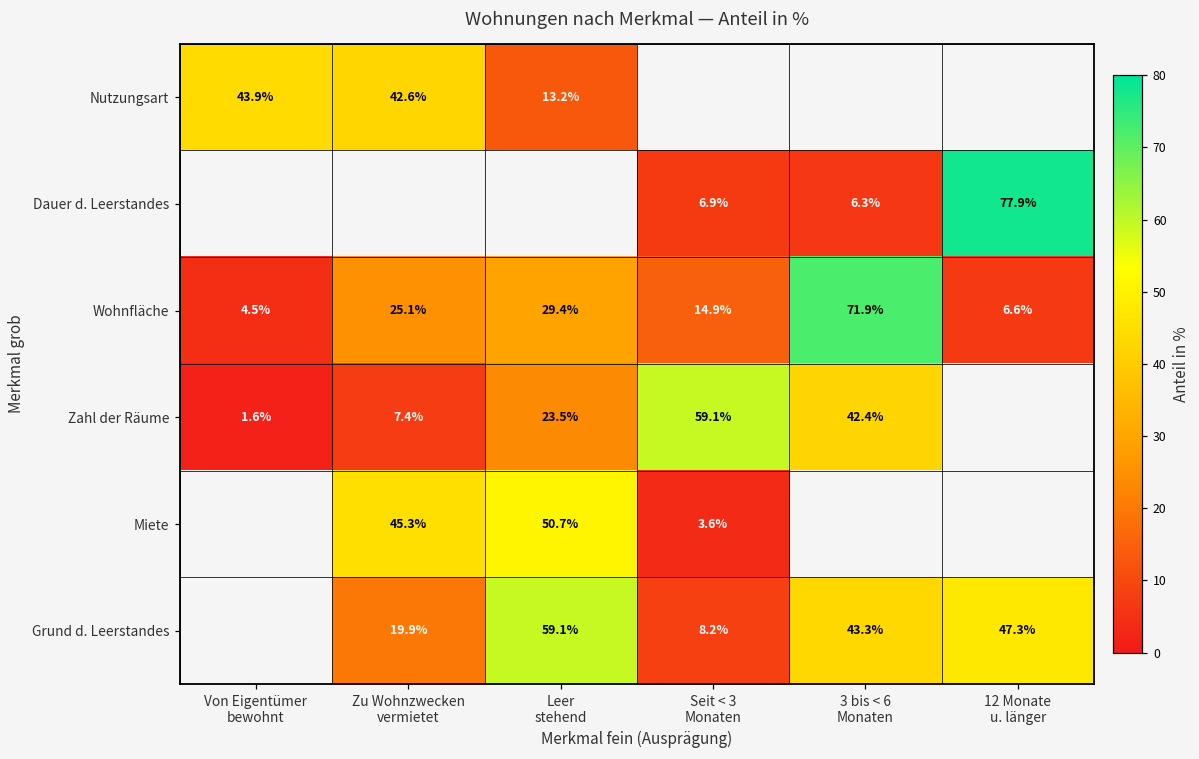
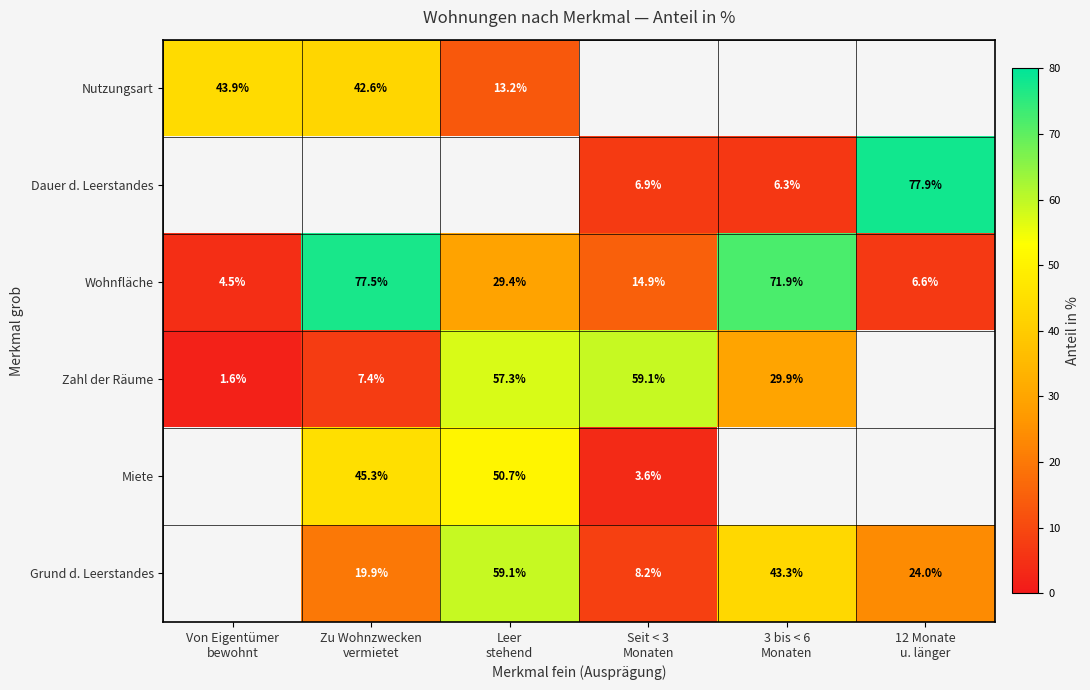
  {
    "Nutzungsart": {
      "Von Eigentümer bewohnt": "43.9%",
      "Zu Wohnzwecken vermietet": "42.6%",
      "Leer stehend": "13.2%"
    },
    "Dauer d. Leerstandes": {
      "Seit < 3 Monaten": "6.9%",
      "3 bis < 6 Monaten": "6.3%",
      "12 Monate u. länger": "77.9%"
    },
    "Wohnfläche": {
      "Von Eigentümer bewohnt": "4.5%",
-     "Zu Wohnzwecken vermietet": "25.1%",
+     "Zu Wohnzwecken vermietet": "77.5%",
      "Leer stehend": "29.4%",
      "Seit < 3 Monaten": "14.9%",
      "3 bis < 6 Monaten": "71.9%",
      "12 Monate u. länger": "6.6%"
    },
    "Zahl der Räume": {
      "Von Eigentümer bewohnt": "1.6%",
      "Zu Wohnzwecken vermietet": "7.4%",
-     "Leer stehend": "23.5%",
+     "Leer stehend": "57.3%",
      "Seit < 3 Monaten": "59.1%",
-     "3 bis < 6 Monaten": "42.4%"
+     "3 bis < 6 Monaten": "29.9%"
    },
    "Miete": {
      "Zu Wohnzwecken vermietet": "45.3%",
      "Leer stehend": "50.7%",
      "Seit < 3 Monaten": "3.6%"
    },
    "Grund d. Leerstandes": {
      "Zu Wohnzwecken vermietet": "19.9%",
      "Leer stehend": "59.1%",
      "Seit < 3 Monaten": "8.2%",
      "3 bis < 6 Monaten": "43.3%",
-     "12 Monate u. länger": "47.3%"
+     "12 Monate u. länger": "24.0%"
    }
  }
